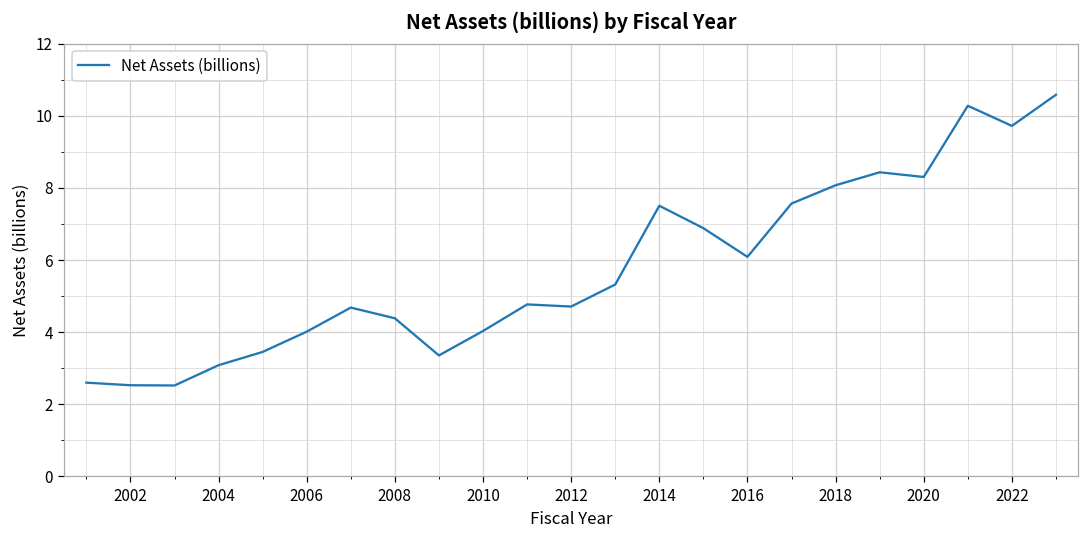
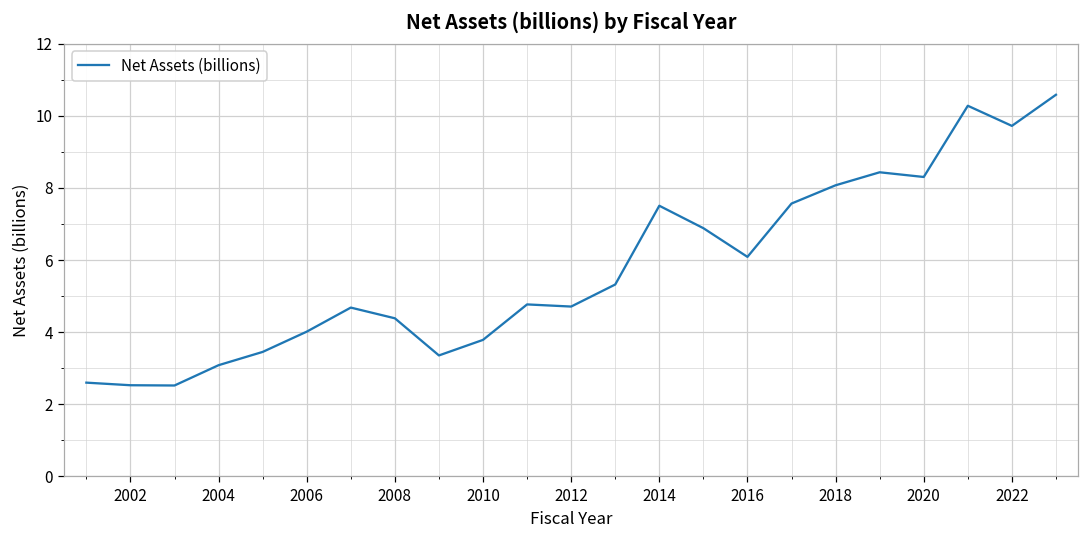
  {
    "2002": 2.5,
    "2004": 3.1,
    "2006": 4.0,
    "2008": 4.4,
-   "2010": 4.0,
+   "2010": 3.8,
    "2012": 4.7,
    "2014": 7.5,
    "2016": 6.1,
    "2018": 8.1,
    "2020": 8.3,
    "2022": 9.7
  }
